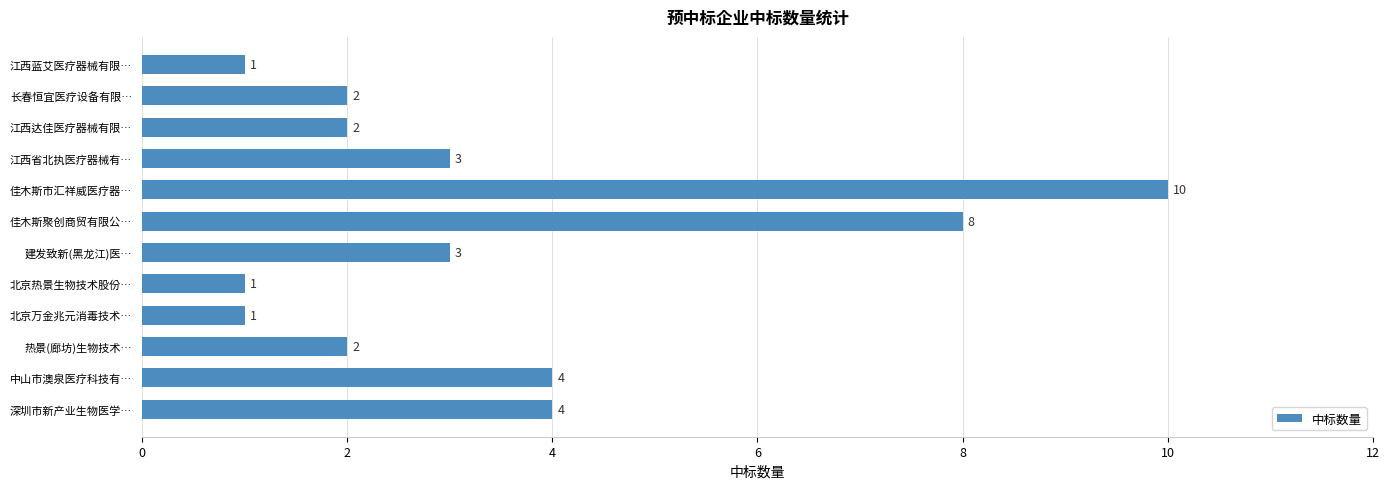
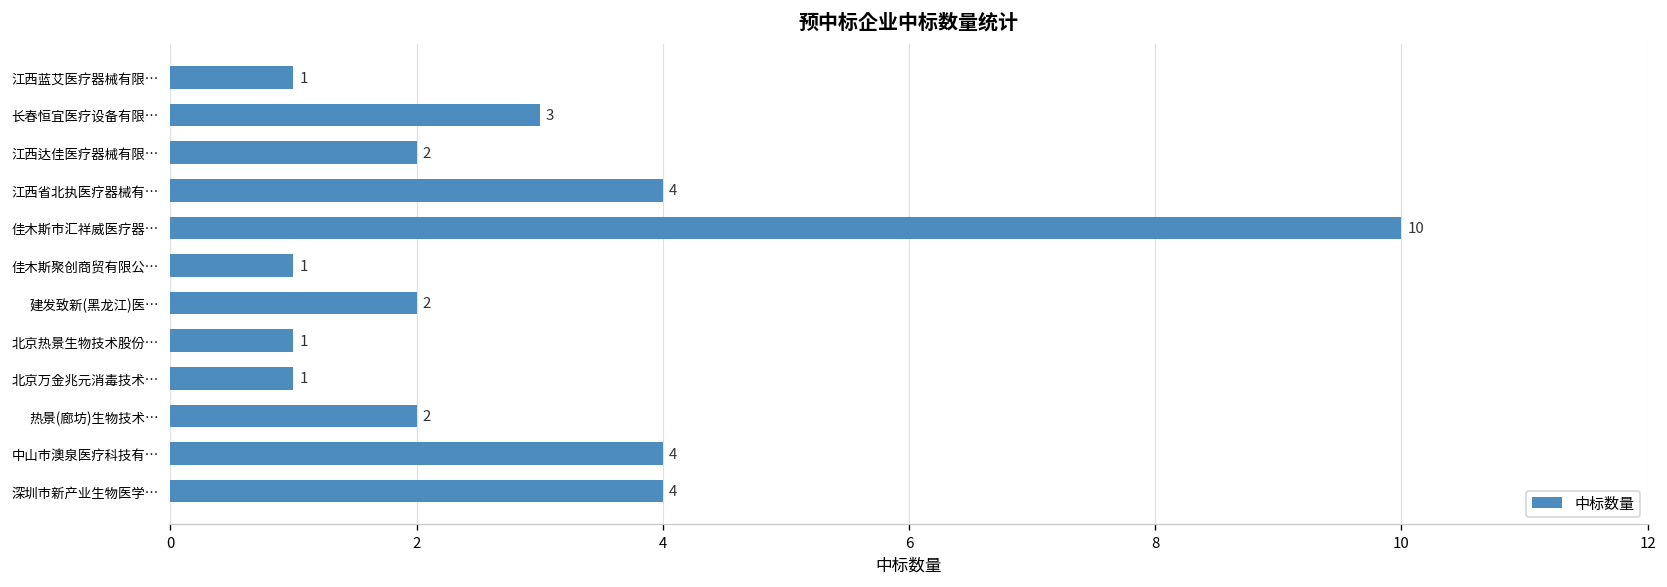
  {
    "江西蓝艾医疗器械有限…": 1,
-   "长春恒宜医疗设备有限…": 2,
+   "长春恒宜医疗设备有限…": 3,
    "江西达佳医疗器械有限…": 2,
-   "江西省北执医疗器械有…": 3,
+   "江西省北执医疗器械有…": 4,
    "佳木斯市汇祥威医疗器…": 10,
-   "佳木斯聚创商贸有限公…": 8,
-   "建发致新(黑龙江)医…": 3,
+   "佳木斯聚创商贸有限公…": 1,
+   "建发致新(黑龙江)医…": 2,
    "北京热景生物技术股份…": 1,
    "北京万金兆元消毒技术…": 1,
    "热景(廊坊)生物技术…": 2,
    "中山市澳泉医疗科技有…": 4,
    "深圳市新产业生物医学…": 4
  }
